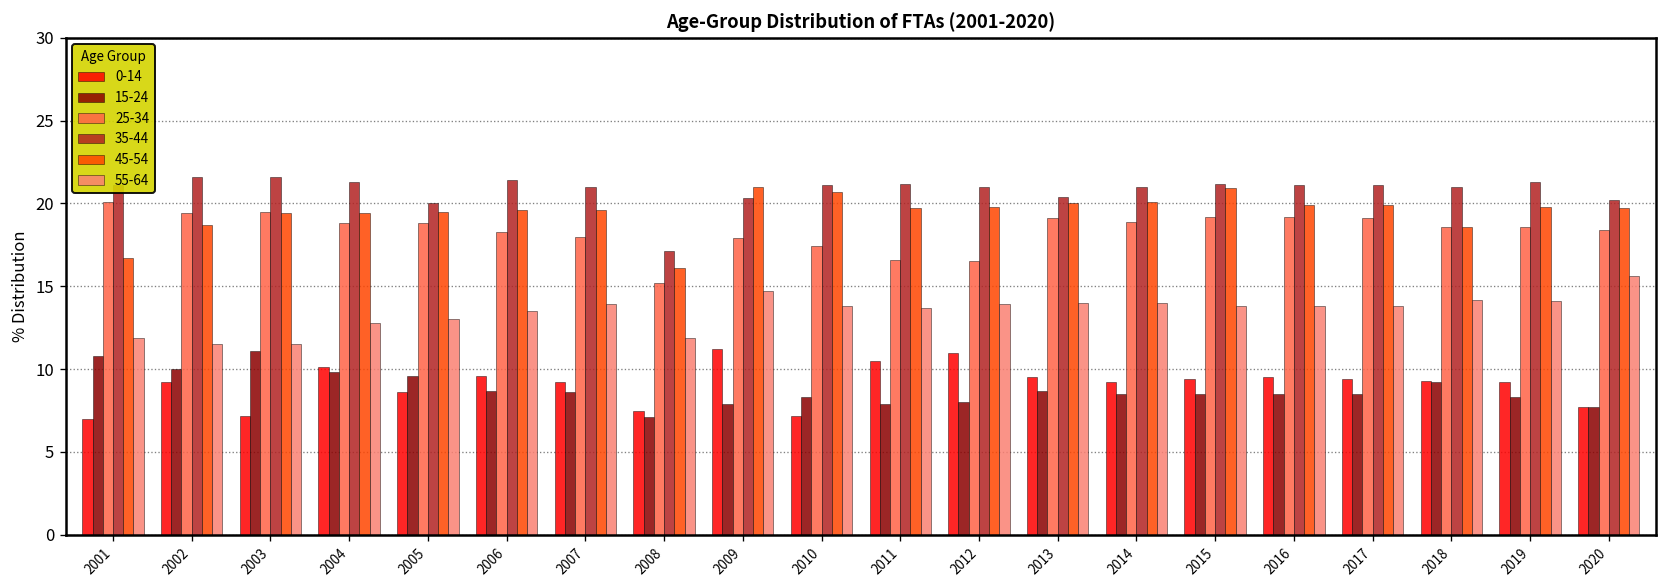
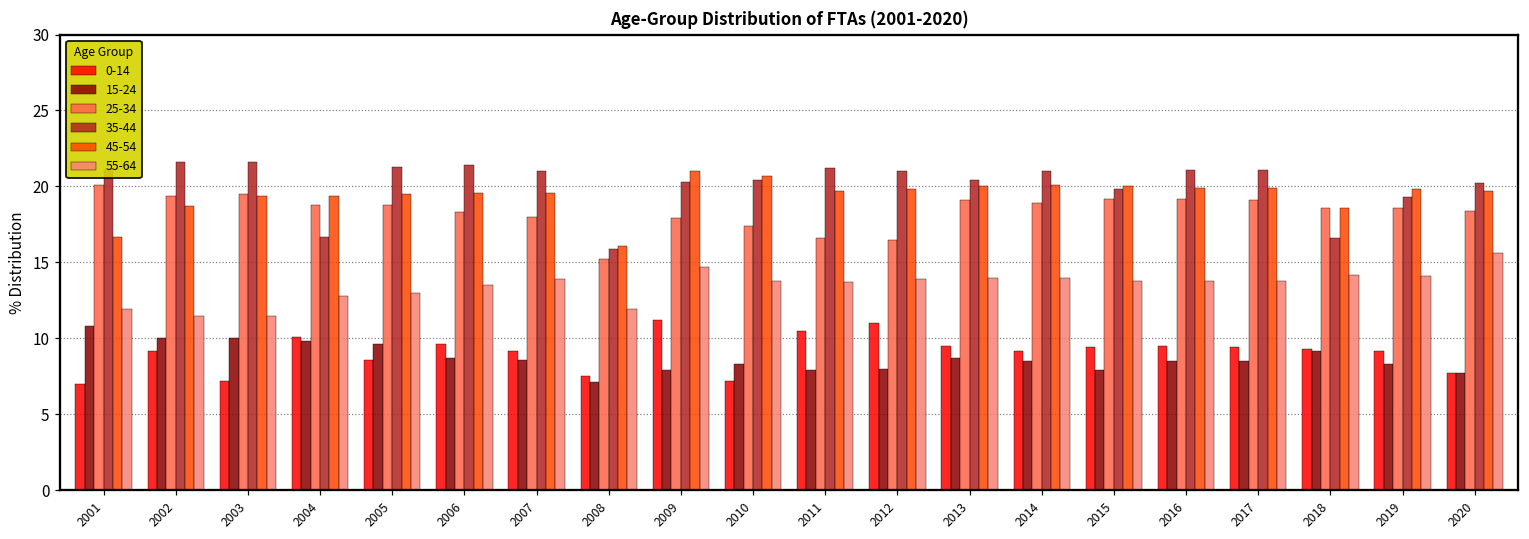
  {
    "0-14": {
      "2001": 7.0,
      "2002": 9.2,
      "2003": 7.2,
      "2004": 10.1,
      "2005": 8.6,
      "2006": 9.6,
      "2007": 9.2,
      "2008": 7.5,
      "2009": 11.2,
      "2010": 7.2,
      "2011": 10.5,
      "2012": 11.0,
      "2013": 9.5,
      "2014": 9.2,
      "2015": 9.4,
      "2016": 9.5,
      "2017": 9.4,
      "2018": 9.3,
      "2019": 9.2,
      "2020": 7.7
    },
    "15-24": {
      "2001": 10.8,
      "2002": 10.0,
-     "2003": 11.1,
+     "2003": 10.0,
      "2004": 9.8,
      "2005": 9.6,
      "2006": 8.7,
      "2007": 8.6,
      "2008": 7.1,
      "2009": 7.9,
      "2010": 8.3,
      "2011": 7.9,
      "2012": 8.0,
      "2013": 8.7,
      "2014": 8.5,
-     "2015": 8.5,
+     "2015": 7.9,
      "2016": 8.5,
      "2017": 8.5,
      "2018": 9.2,
      "2019": 8.3,
      "2020": 7.7
    },
    "35-44": {
      "2001": 21.1,
      "2002": 21.6,
      "2003": 21.6,
-     "2004": 21.3,
-     "2005": 20.0,
+     "2004": 16.7,
+     "2005": 21.3,
      "2006": 21.4,
      "2007": 21.0,
-     "2008": 17.1,
+     "2008": 15.9,
      "2009": 20.3,
-     "2010": 21.1,
+     "2010": 20.4,
      "2011": 21.2,
      "2012": 21.0,
      "2013": 20.4,
      "2014": 21.0,
-     "2015": 21.2,
+     "2015": 19.8,
      "2016": 21.1,
      "2017": 21.1,
-     "2018": 21.0,
-     "2019": 21.3,
+     "2018": 16.6,
+     "2019": 19.3,
      "2020": 20.2
    },
    "45-54": {
      "2001": 16.7,
      "2002": 18.7,
      "2003": 19.4,
      "2004": 19.4,
      "2005": 19.5,
      "2006": 19.6,
      "2007": 19.6,
      "2008": 16.1,
      "2009": 21.0,
      "2010": 20.7,
      "2011": 19.7,
      "2012": 19.8,
      "2013": 20.0,
      "2014": 20.1,
-     "2015": 20.9,
+     "2015": 20.0,
      "2016": 19.9,
      "2017": 19.9,
      "2018": 18.6,
      "2019": 19.8,
      "2020": 19.7
    }
  }
